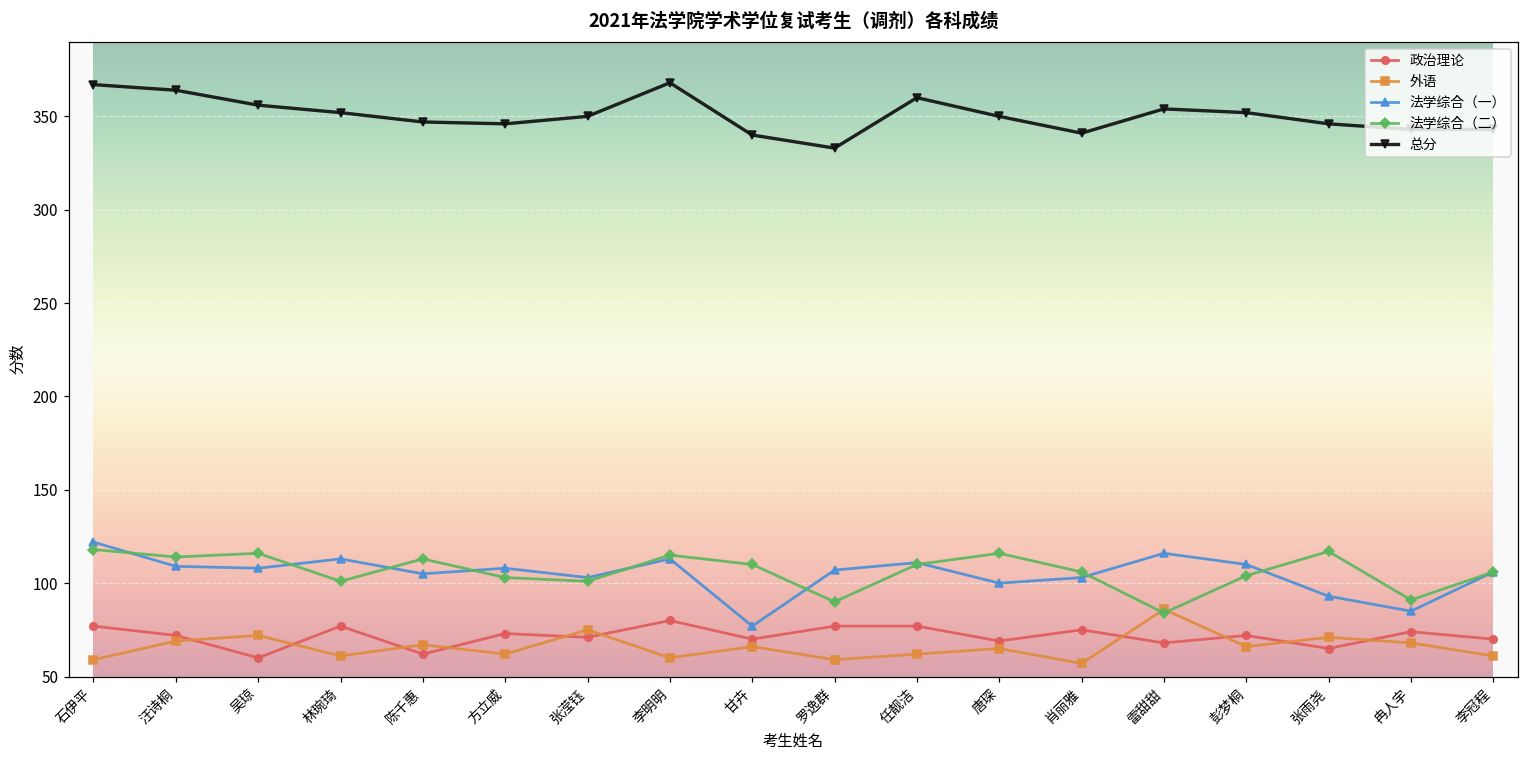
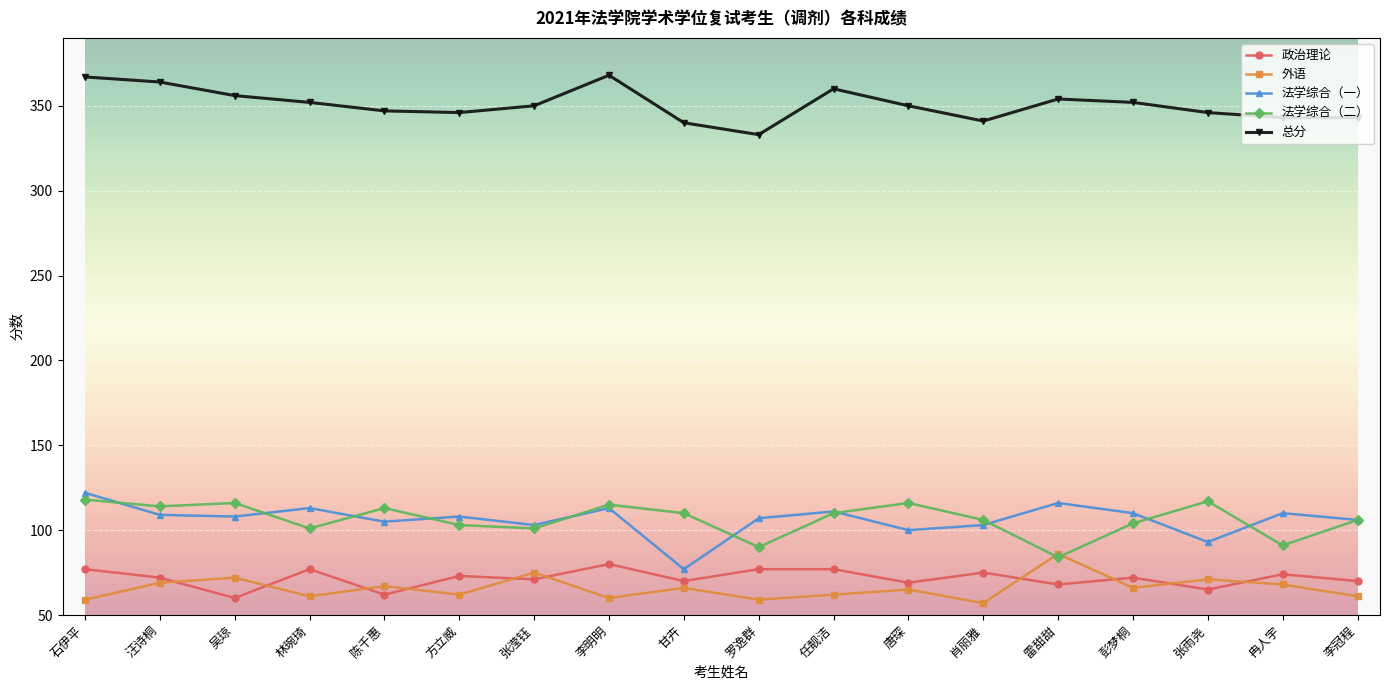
  {
    "法学综合（一）": {
      "石伊平": 122,
      "汪诗桐": 109,
      "吴琼": 108,
      "林琬琦": 113,
      "陈千惠": 105,
      "方立威": 108,
      "张滢钰": 103,
      "李明明": 113,
      "甘卉": 77,
      "罗逸群": 107,
      "唐琛": 100,
      "肖丽雅": 103,
      "雷甜甜": 116,
      "彭梦桐": 110,
      "张雨尧": 93,
-     "冉人宇": 85
+     "冉人宇": 110
    },
    "法学综合（二）": {
      "石伊平": 118,
      "汪诗桐": 114,
      "吴琼": 116,
      "林琬琦": 101,
      "陈千惠": 113,
      "方立威": 103,
      "张滢钰": 101,
      "李明明": 115,
      "甘卉": 110,
      "罗逸群": 90,
      "唐琛": 116,
      "肖丽雅": 106,
      "雷甜甜": 84,
      "彭梦桐": 104,
      "张雨尧": 117,
      "冉人宇": 91
    },
    "总分": {
      "石伊平": 367,
      "汪诗桐": 364,
      "吴琼": 356,
      "林琬琦": 352,
      "陈千惠": 347,
      "方立威": 346,
      "张滢钰": 350,
      "李明明": 368,
      "甘卉": 340,
      "罗逸群": 333,
      "任靓洁": 360,
      "唐琛": 350,
      "肖丽雅": 341,
      "雷甜甜": 354,
      "彭梦桐": 352,
      "张雨尧": 346
    }
  }
